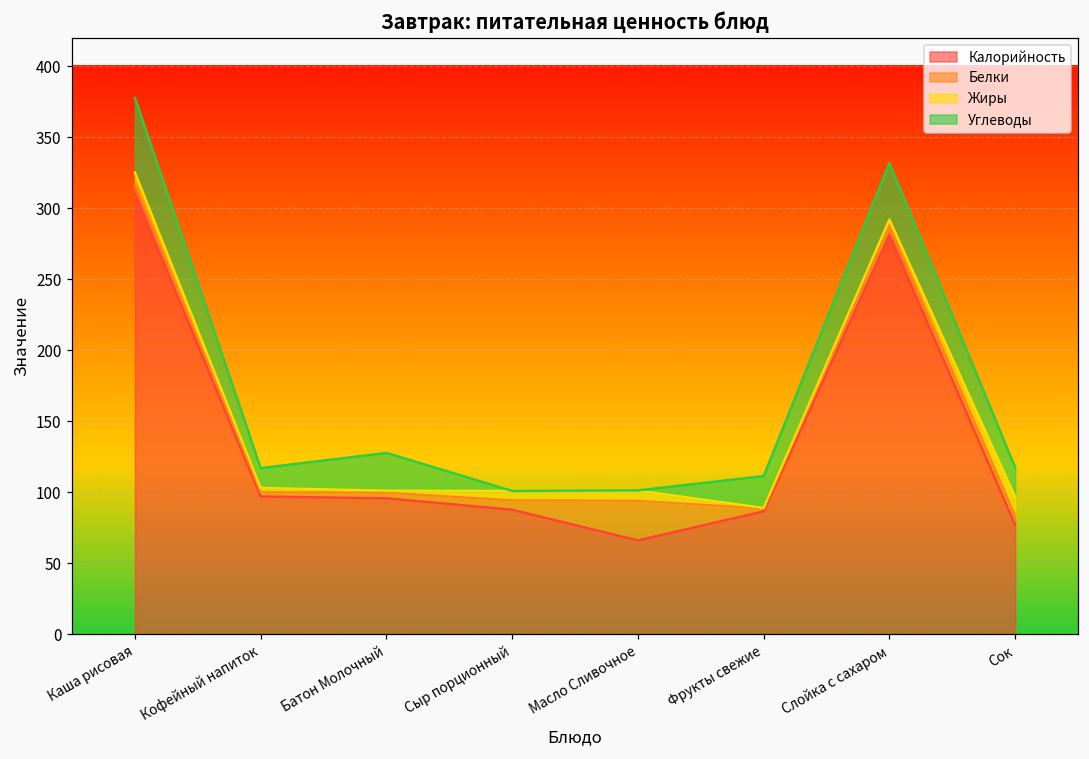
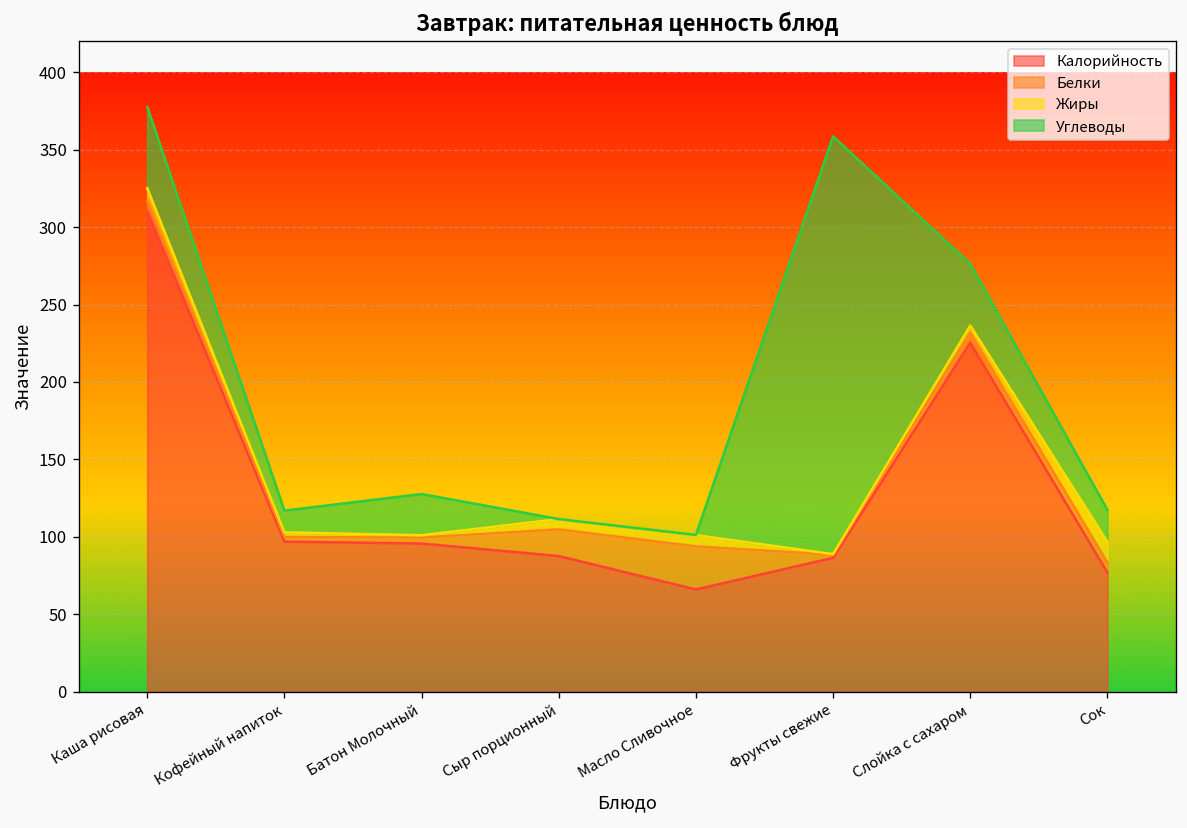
  {
    "Калорийность": {
      "Каша рисовая": 310,
      "Кофейный напиток": 97,
      "Батон Молочный": 96,
      "Сыр порционный": 88,
      "Масло Сливочное": 66,
      "Фрукты свежие": 86,
-     "Слойка с сахаром": 281,
+     "Слойка с сахаром": 225,
      "Сок": 77
    },
    "Белки": {
      "Каша рисовая": 7,
      "Кофейный напиток": 3,
-     "Сыр порционный": 7,
+     "Сыр порционный": 17,
      "Масло Сливочное": 28,
      "Слойка с сахаром": 7,
      "Сок": 7
    },
    "Жиры": {
      "Каша рисовая": 8,
      "Кофейный напиток": 3,
      "Слойка с сахаром": 5,
      "Сок": 13
    },
    "Углеводы": {
      "Каша рисовая": 53,
      "Кофейный напиток": 14,
      "Батон Молочный": 27,
-     "Фрукты свежие": 23,
+     "Фрукты свежие": 270,
      "Слойка с сахаром": 40,
      "Сок": 21
    }
  }
